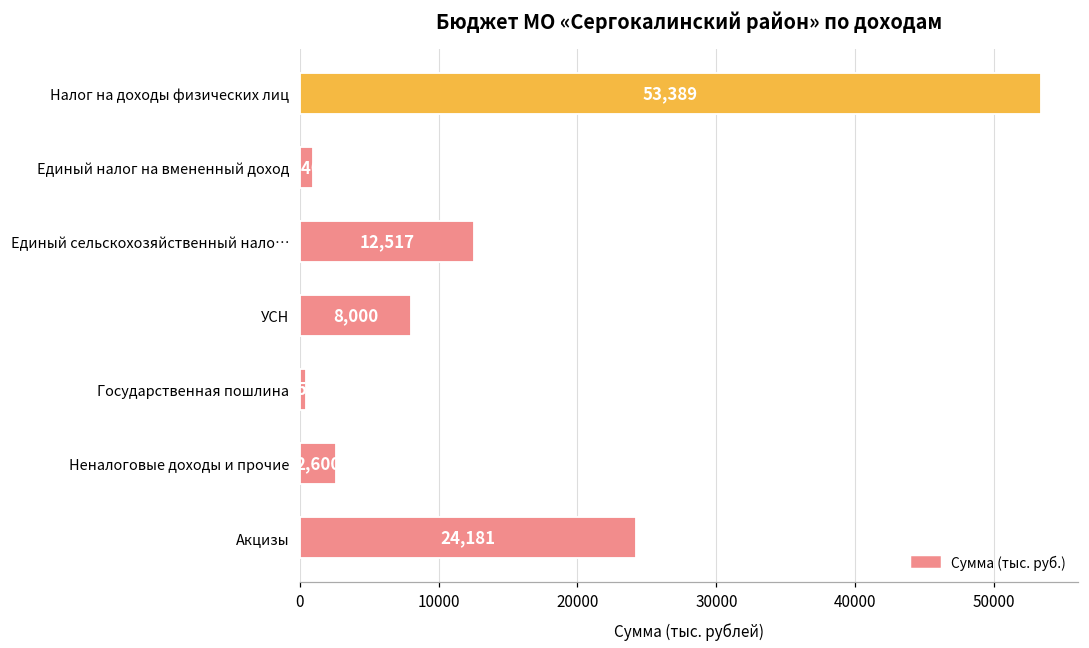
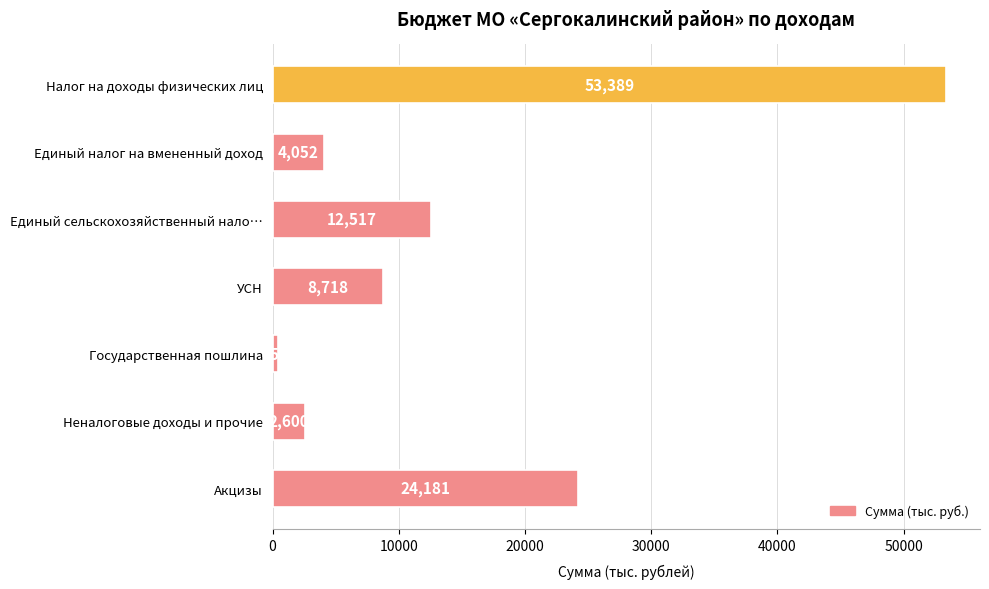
  {
    "Налог на доходы физических лиц": "53,389",
-   "Единый налог на вмененный доход": "900",
+   "Единый налог на вмененный доход": "4100",
    "Единый сельскохозяйственный нало…": "12,517",
-   "УСН": "8,000",
+   "УСН": "8,718",
    "Неналоговые доходы и прочие": "2,600",
    "Акцизы": "24,181"
  }
